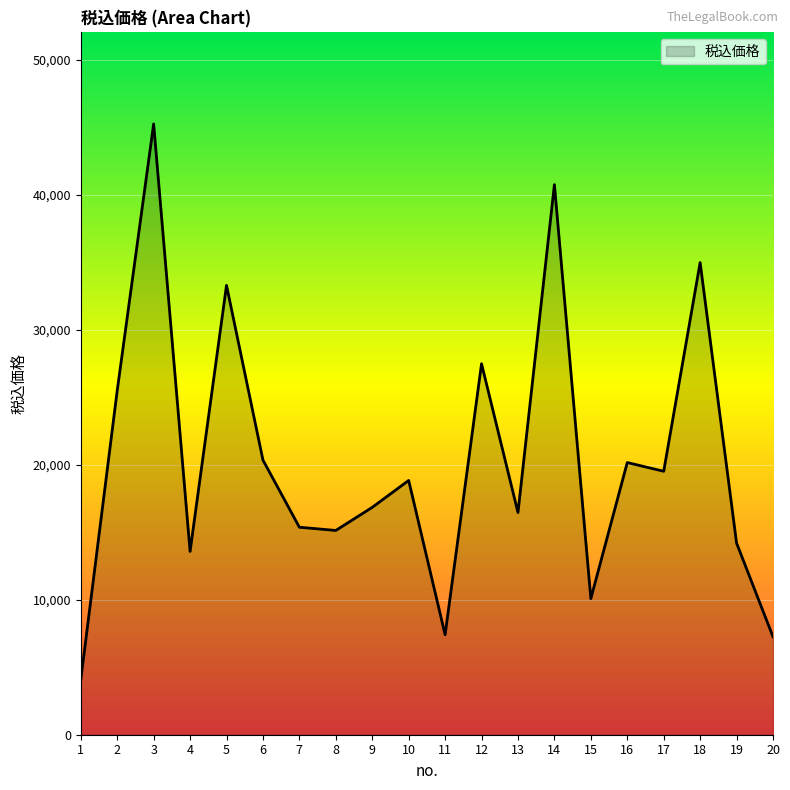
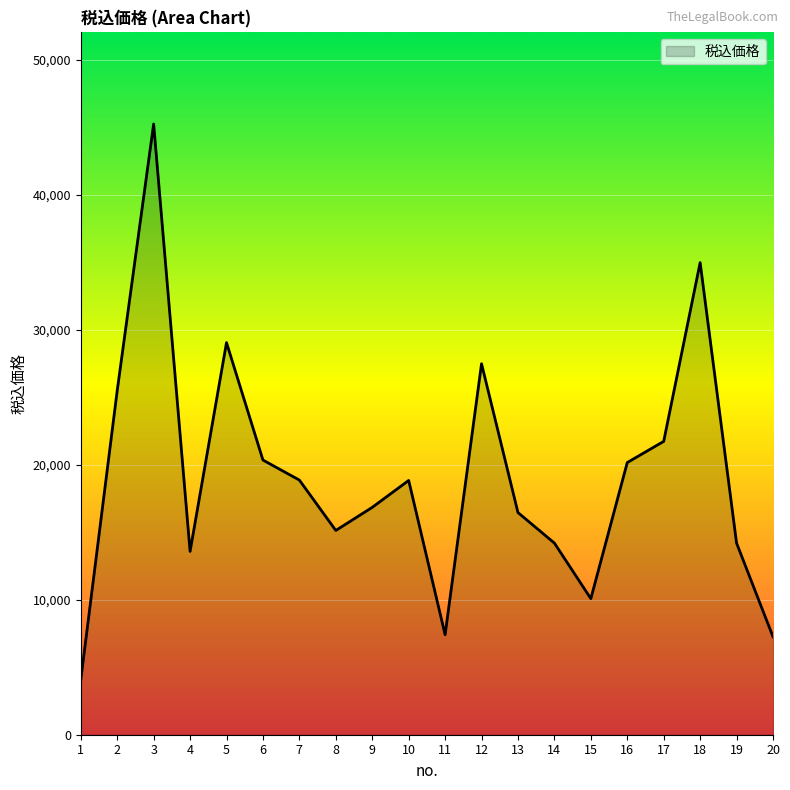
  {
    "1": "4,100",
    "2": "25,500",
    "3": "45,200",
    "4": "13,600",
-   "5": "33,300",
+   "5": "29,000",
    "6": "20,300",
-   "7": "15,400",
+   "7": "18,900",
    "8": "15,100",
    "9": "16,800",
    "10": "18,800",
    "11": "7,400",
    "12": "27,500",
    "13": "16,500",
-   "14": "40,700",
+   "14": "14,200",
    "15": "10,100",
    "16": "20,200",
-   "17": "19,500",
+   "17": "21,700",
    "18": "35,000",
    "19": "14,200",
    "20": "7,300"
  }
